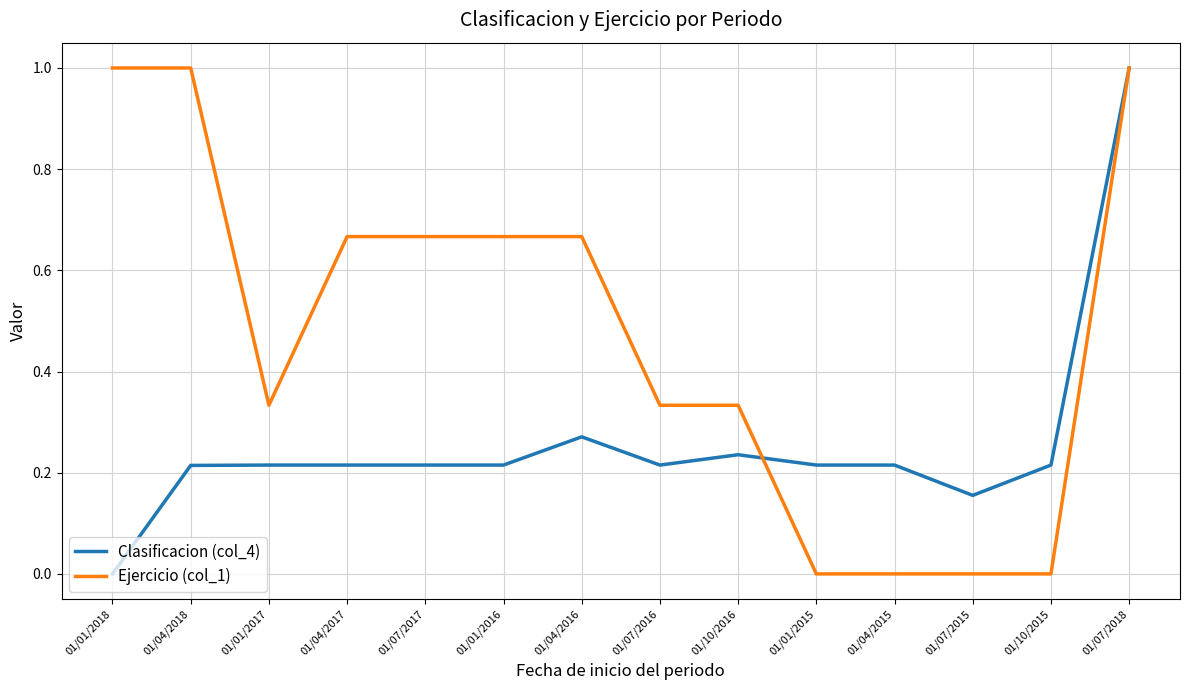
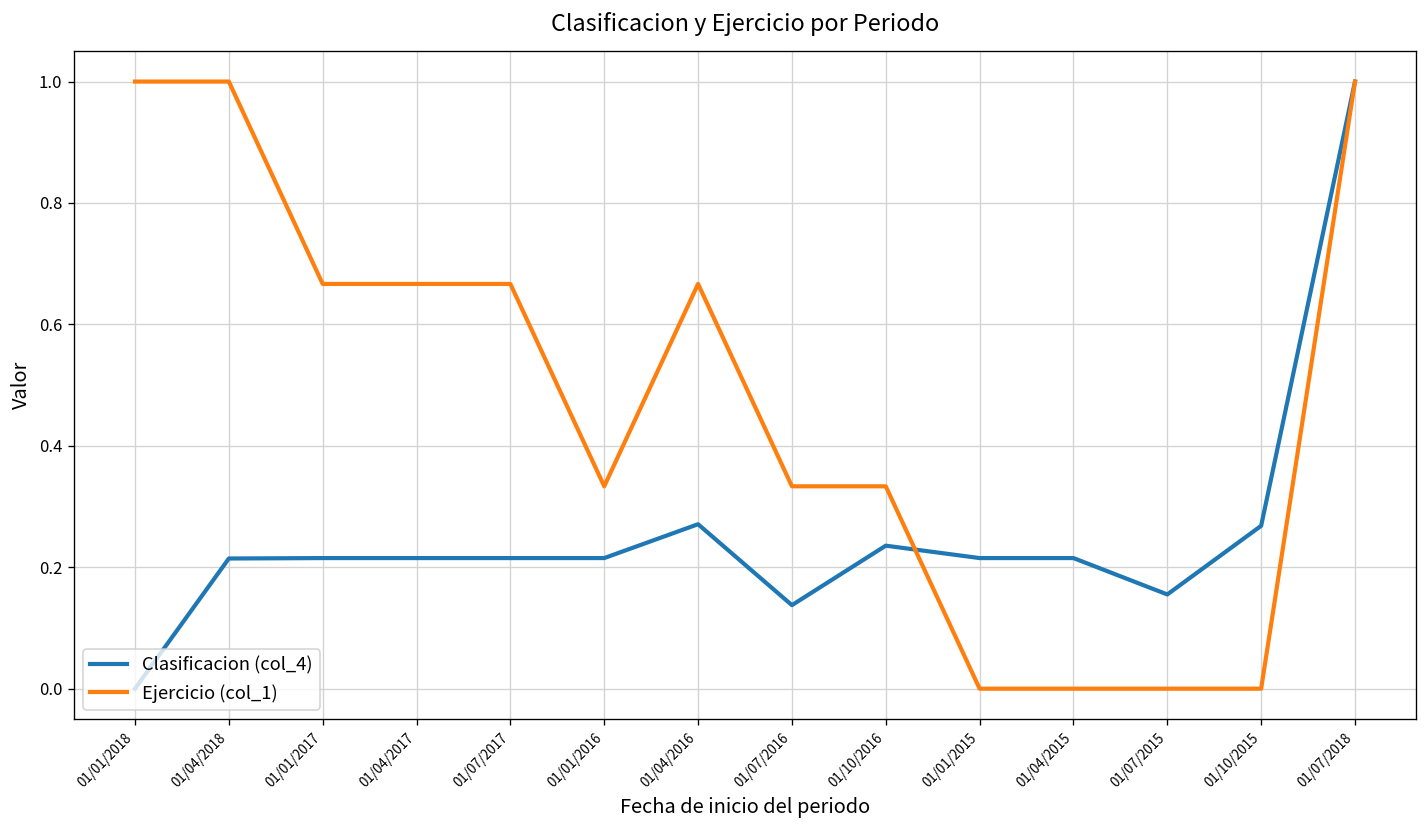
  {
    "Clasificacion (col_4)": {
      "01/04/2018": 0.21,
      "01/01/2017": 0.22,
      "01/04/2017": 0.22,
      "01/07/2017": 0.22,
      "01/01/2016": 0.22,
      "01/04/2016": 0.27,
-     "01/07/2016": 0.22,
+     "01/07/2016": 0.14,
      "01/10/2016": 0.24,
      "01/01/2015": 0.22,
      "01/04/2015": 0.22,
      "01/07/2015": 0.16,
-     "01/10/2015": 0.22
+     "01/10/2015": 0.27
    },
    "Ejercicio (col_1)": {
      "01/01/2018": 1.00,
      "01/04/2018": 1.00,
-     "01/01/2017": 0.33,
+     "01/01/2017": 0.67,
      "01/04/2017": 0.67,
      "01/07/2017": 0.67,
-     "01/01/2016": 0.67,
+     "01/01/2016": 0.33,
      "01/04/2016": 0.67,
      "01/07/2016": 0.33,
      "01/10/2016": 0.33,
      "01/01/2015": 0.00,
      "01/04/2015": 0.00,
      "01/07/2015": 0.00,
      "01/10/2015": 0.00
    }
  }
